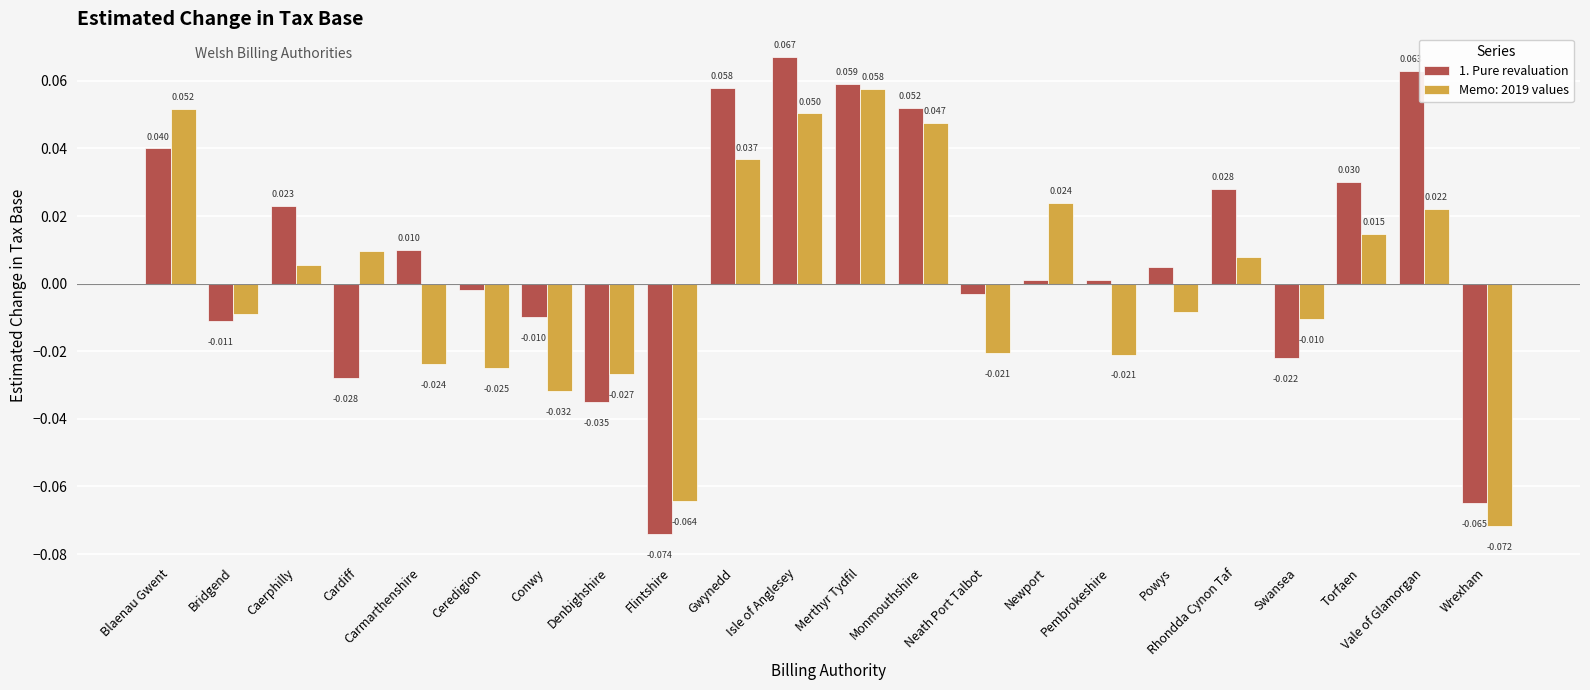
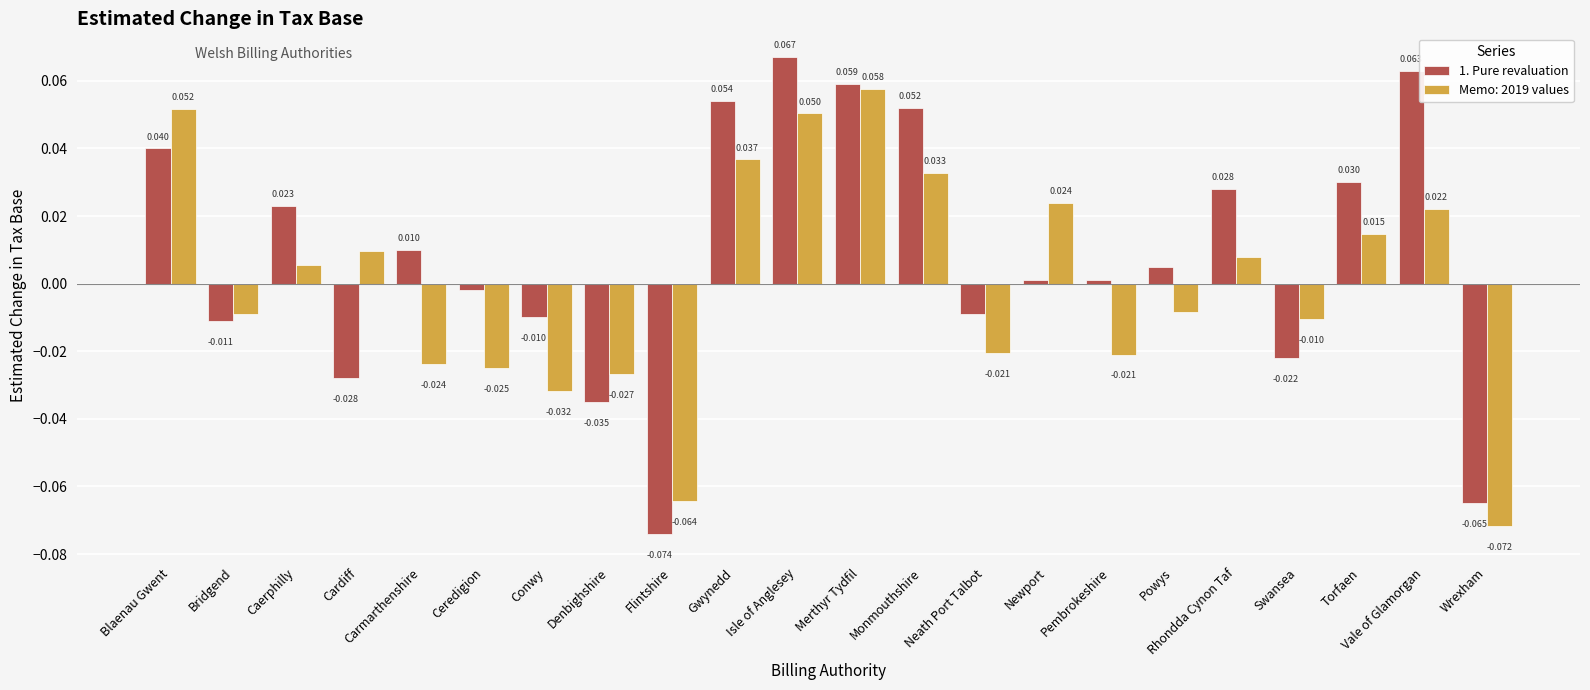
  {
    "1. Pure revaluation": {
      "Blaenau Gwent": 0.040,
      "Bridgend": -0.011,
      "Caerphilly": 0.023,
      "Cardiff": -0.028,
      "Carmarthenshire": 0.010,
      "Conwy": -0.010,
      "Denbighshire": -0.035,
      "Flintshire": -0.074,
-     "Gwynedd": 0.058,
+     "Gwynedd": 0.054,
      "Isle of Anglesey": 0.067,
      "Merthyr Tydfil": 0.059,
      "Monmouthshire": 0.052,
-     "Neath Port Talbot": -0.003,
+     "Neath Port Talbot": -0.009,
      "Rhondda Cynon Taf": 0.028,
      "Swansea": -0.022,
      "Torfaen": 0.030,
      "Wrexham": -0.065
    },
    "Memo: 2019 values": {
      "Blaenau Gwent": 0.052,
      "Carmarthenshire": -0.024,
      "Ceredigion": -0.025,
      "Conwy": -0.032,
      "Denbighshire": -0.027,
      "Flintshire": -0.064,
      "Gwynedd": 0.037,
      "Isle of Anglesey": 0.050,
      "Merthyr Tydfil": 0.058,
-     "Monmouthshire": 0.047,
+     "Monmouthshire": 0.033,
      "Neath Port Talbot": -0.021,
      "Newport": 0.024,
      "Pembrokeshire": -0.021,
      "Swansea": -0.010,
      "Torfaen": 0.015,
      "Vale of Glamorgan": 0.022,
      "Wrexham": -0.072
    }
  }
